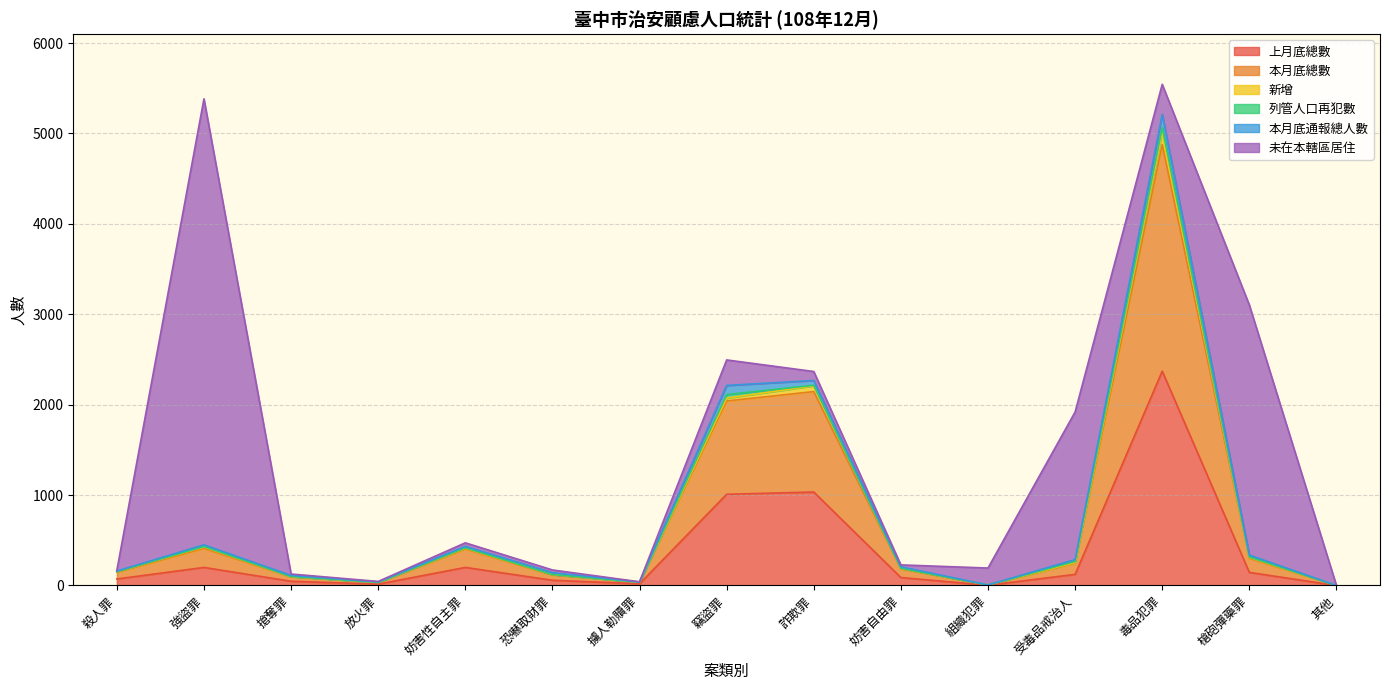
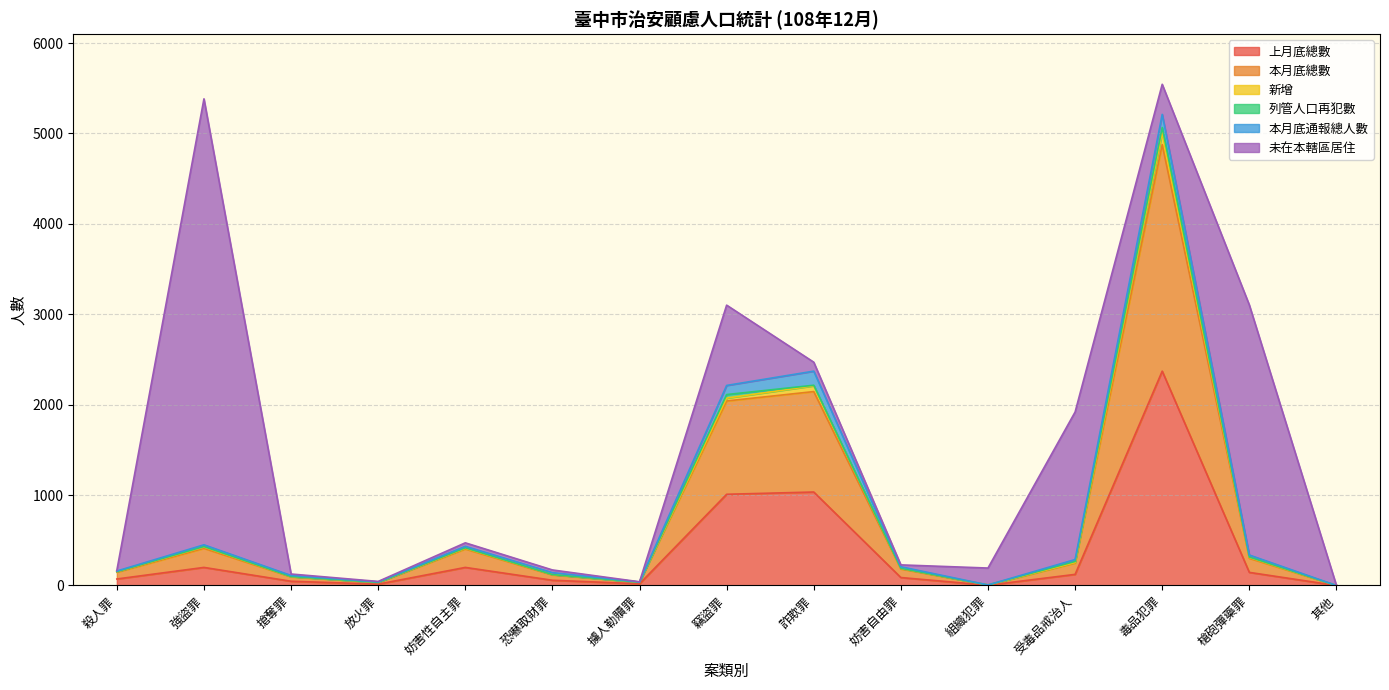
  {
    "新增": {
      "竊盜罪": 0,
      "毒品犯罪": 100
    },
    "列管人口再犯數": {
      "竊盜罪": 0,
      "毒品犯罪": 100
    },
    "本月底通報總人數": {
      "竊盜罪": 100,
-     "詐欺罪": 100,
+     "詐欺罪": 200,
      "毒品犯罪": 100
    },
    "未在本轄區居住": {
      "強盜罪": 4900,
      "妨害性自主罪": 0,
      "恐嚇取財罪": 0,
-     "竊盜罪": 300,
+     "竊盜罪": 900,
      "詐欺罪": 100,
      "組織犯罪": 200,
      "受毒品戒治人": 1600,
      "毒品犯罪": 300,
      "槍砲彈藥罪": 2800
    }
  }
